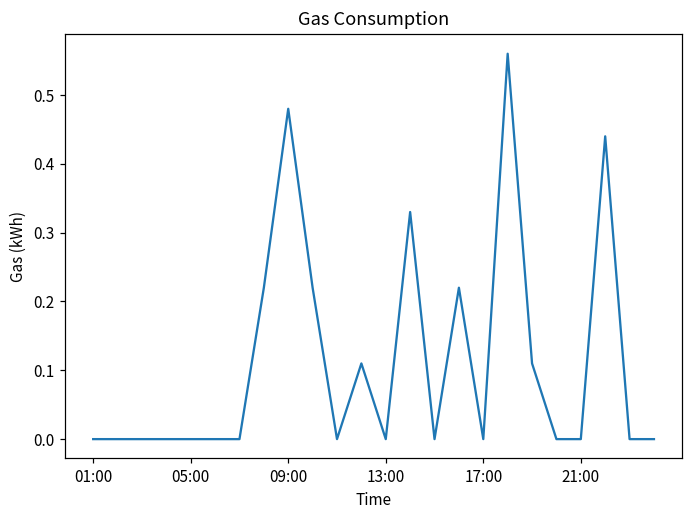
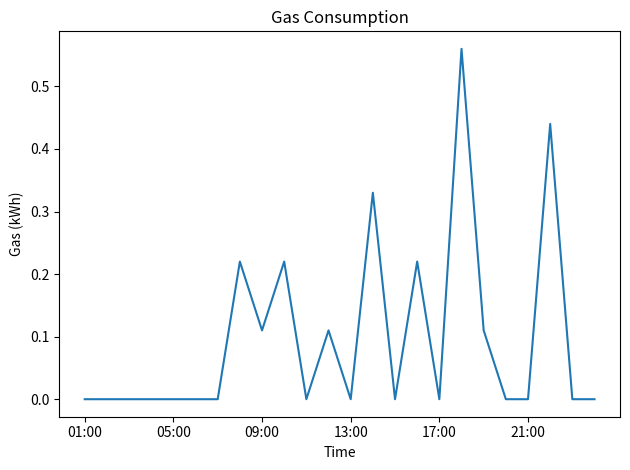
  {
    "01:00": 0.00,
    "05:00": 0.00,
-   "09:00": 0.48,
+   "09:00": 0.11,
    "13:00": 0.00,
    "17:00": 0.00,
    "21:00": 0.00
  }
